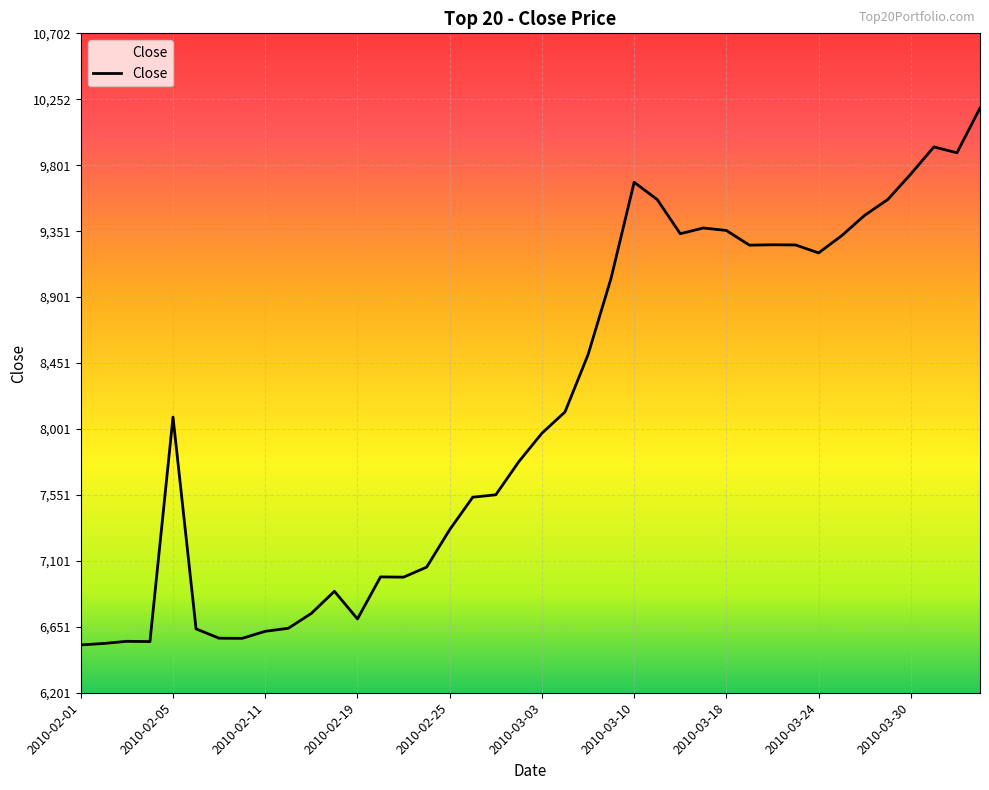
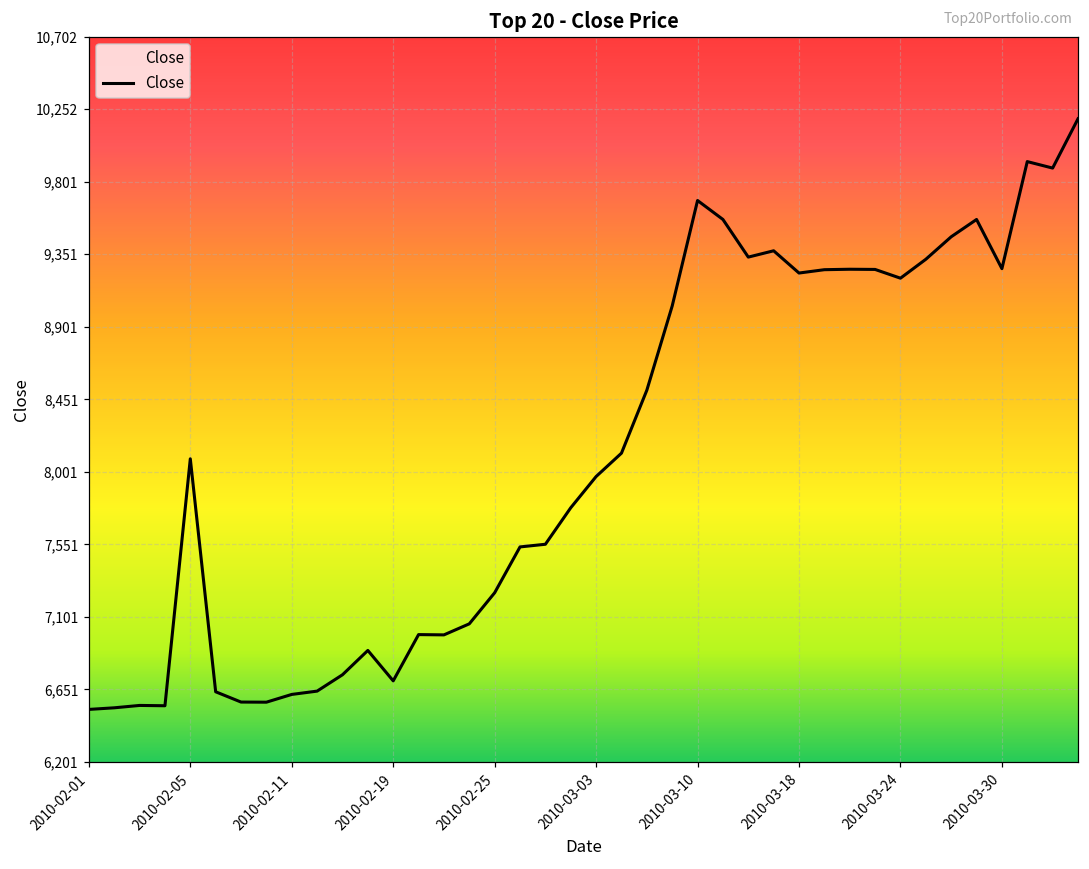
  {
    "2010-02-01": "6,530",
    "2010-02-05": "8,080",
    "2010-02-11": "6,620",
    "2010-02-19": "6,700",
-   "2010-02-25": "7,310",
+   "2010-02-25": "7,250",
    "2010-03-03": "7,970",
    "2010-03-10": "9,680",
-   "2010-03-18": "9,360",
+   "2010-03-18": "9,230",
    "2010-03-24": "9,200",
-   "2010-03-30": "9,740"
+   "2010-03-30": "9,260"
  }
